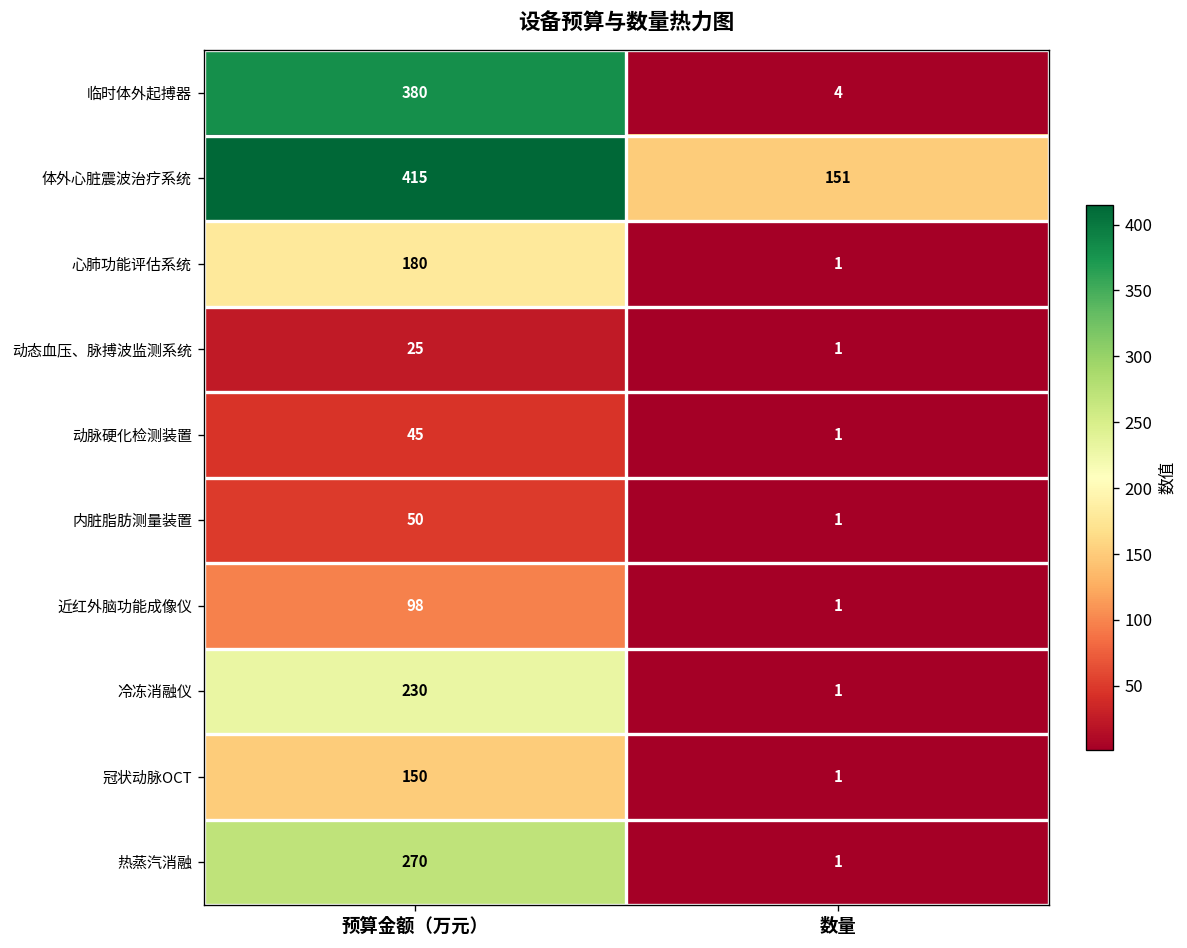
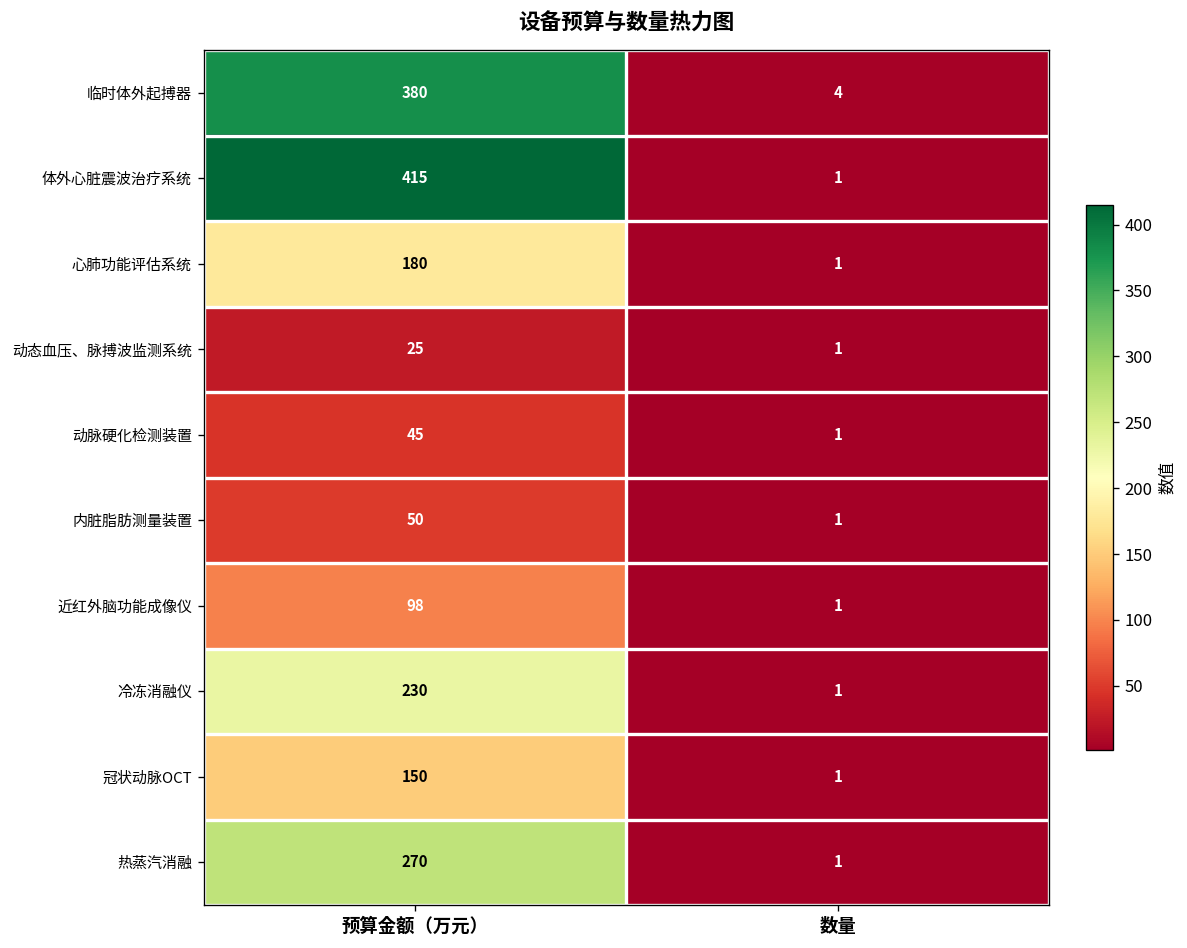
  {
    "临时体外起搏器": {
      "预算金额（万元）": 380,
      "数量": 4
    },
    "体外心脏震波治疗系统": {
      "预算金额（万元）": 415,
-     "数量": 151
+     "数量": 1
    },
    "心肺功能评估系统": {
      "预算金额（万元）": 180,
      "数量": 1
    },
    "动态血压、脉搏波监测系统": {
      "预算金额（万元）": 25,
      "数量": 1
    },
    "动脉硬化检测装置": {
      "预算金额（万元）": 45,
      "数量": 1
    },
    "内脏脂肪测量装置": {
      "预算金额（万元）": 50,
      "数量": 1
    },
    "近红外脑功能成像仪": {
      "预算金额（万元）": 98,
      "数量": 1
    },
    "冷冻消融仪": {
      "预算金额（万元）": 230,
      "数量": 1
    },
    "冠状动脉OCT": {
      "预算金额（万元）": 150,
      "数量": 1
    },
    "热蒸汽消融": {
      "预算金额（万元）": 270,
      "数量": 1
    }
  }
